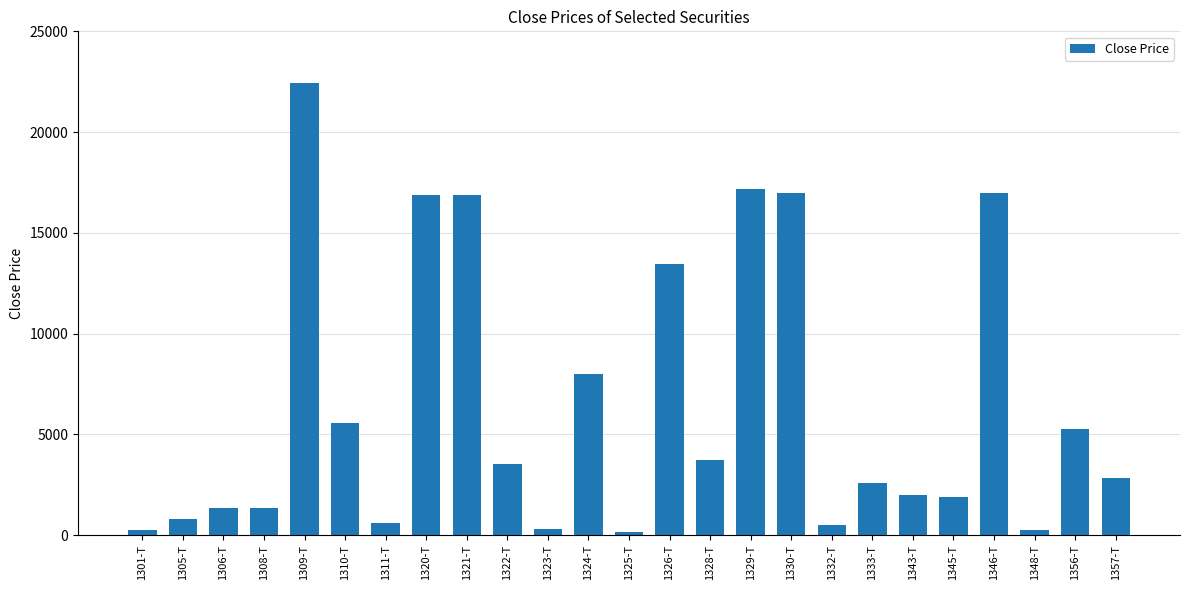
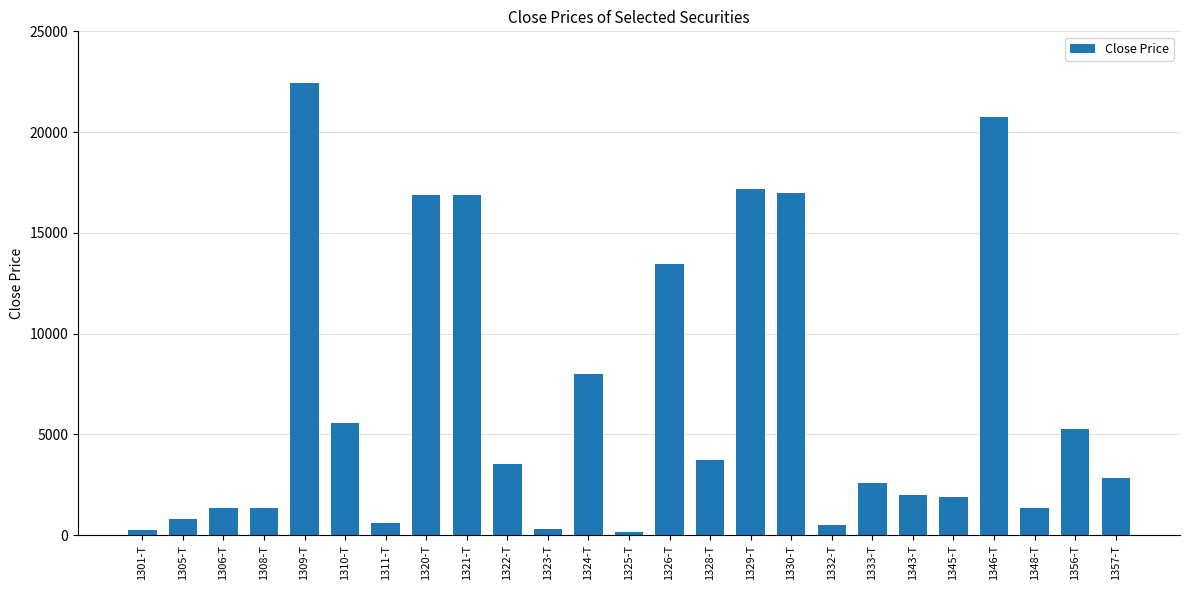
  {
    "1301-T": 300,
    "1305-T": 800,
    "1306-T": 1400,
    "1308-T": 1300,
    "1309-T": 22500,
    "1310-T": 5600,
    "1311-T": 600,
    "1320-T": 16900,
    "1321-T": 16900,
    "1322-T": 3600,
    "1323-T": 300,
    "1324-T": 8000,
    "1325-T": 100,
    "1326-T": 13500,
    "1328-T": 3700,
    "1329-T": 17200,
    "1330-T": 17000,
    "1332-T": 500,
    "1333-T": 2600,
    "1343-T": 2000,
    "1345-T": 1900,
-   "1346-T": 17000,
-   "1348-T": 300,
+   "1346-T": 20700,
+   "1348-T": 1400,
    "1356-T": 5300,
    "1357-T": 2900
  }
